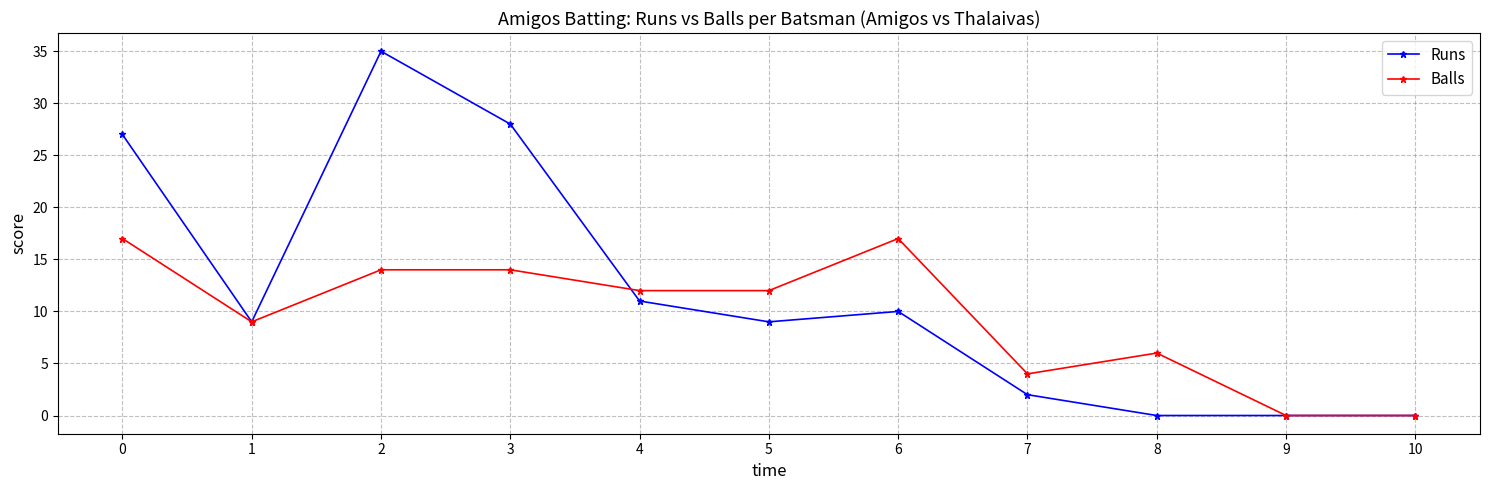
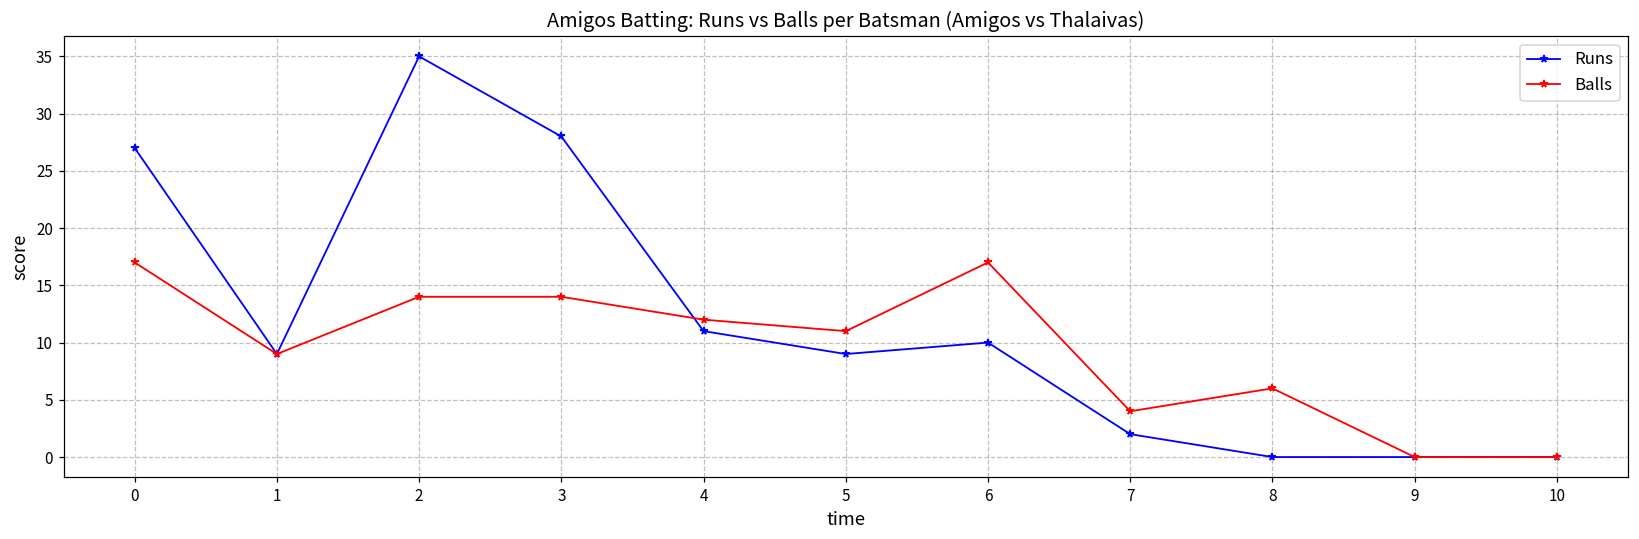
  {
    "Runs": {
      "0": 27,
      "2": 35,
      "3": 28,
      "4": 11,
      "5": 9,
      "6": 10,
      "7": 2,
      "8": 0
    },
    "Balls": {
      "0": 17,
      "2": 14,
      "3": 14,
      "4": 12,
-     "5": 12,
+     "5": 11,
      "6": 17,
      "7": 4,
      "8": 6
    }
  }
